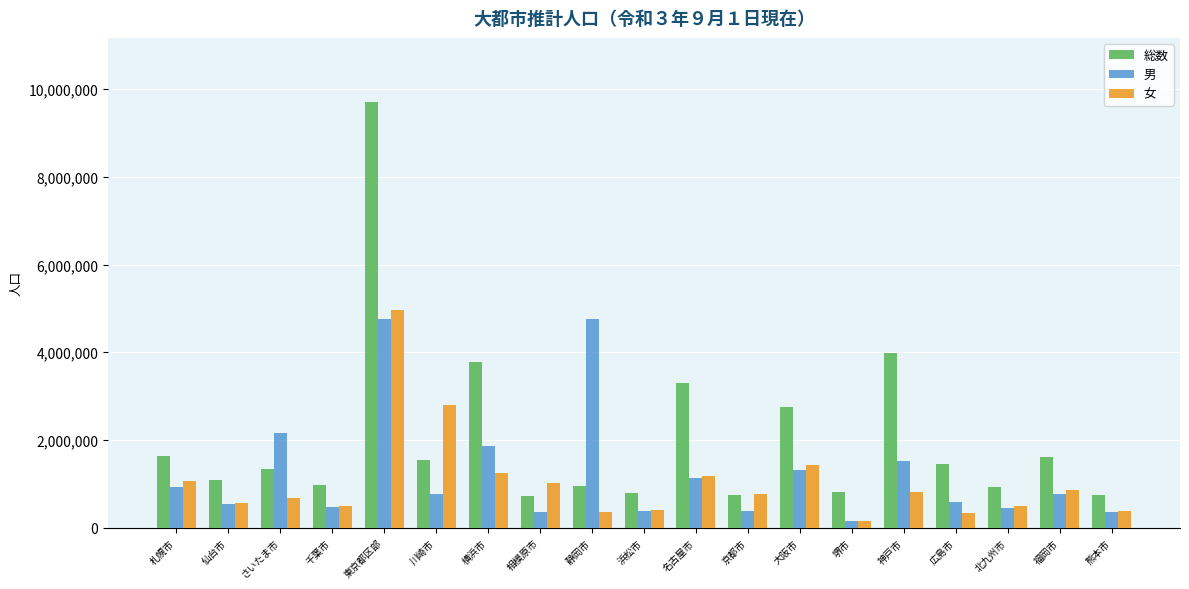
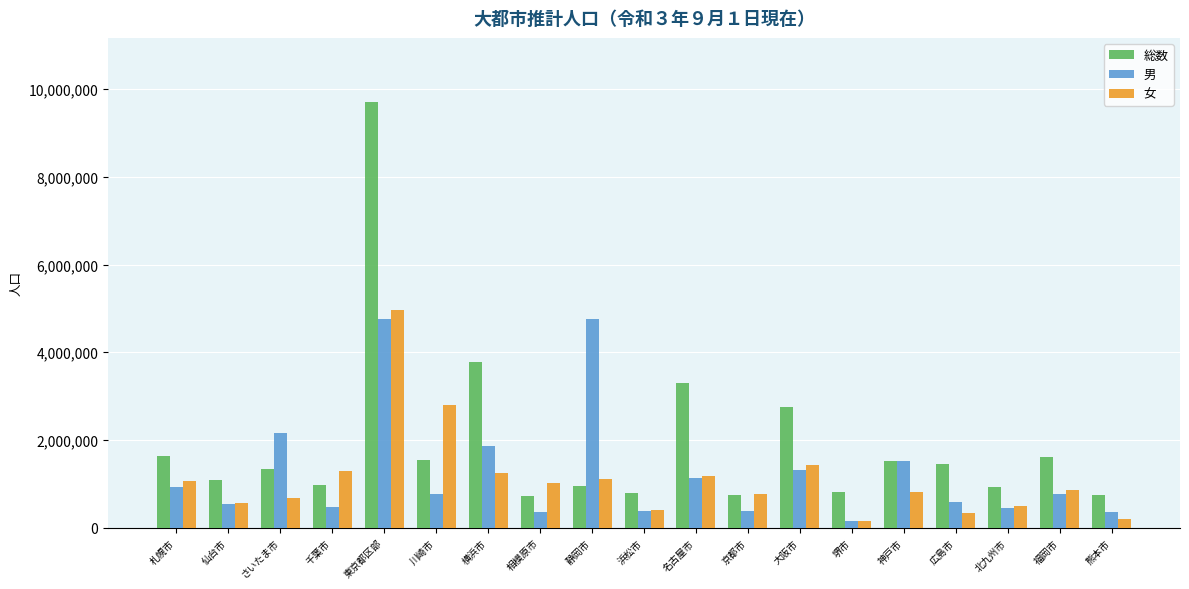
  {
    "総数": {
      "札幌市": "1,600,000",
      "仙台市": "1,100,000",
      "さいたま市": "1,300,000",
      "千葉市": "1,000,000",
      "東京都区部": "9,700,000",
      "川崎市": "1,500,000",
      "横浜市": "3,800,000",
      "相模原市": "700,000",
      "静岡市": "1,000,000",
      "浜松市": "800,000",
      "名古屋市": "3,300,000",
      "京都市": "800,000",
      "大阪市": "2,800,000",
      "堺市": "800,000",
-     "神戸市": "4,000,000",
+     "神戸市": "1,500,000",
      "広島市": "1,500,000",
      "北九州市": "900,000",
      "福岡市": "1,600,000",
      "熊本市": "700,000"
    },
    "男": {
      "札幌市": "900,000",
      "仙台市": "500,000",
      "さいたま市": "2,200,000",
      "千葉市": "500,000",
      "東京都区部": "4,800,000",
      "川崎市": "800,000",
      "横浜市": "1,900,000",
      "相模原市": "400,000",
      "静岡市": "4,800,000",
      "浜松市": "400,000",
      "名古屋市": "1,100,000",
      "京都市": "400,000",
      "大阪市": "1,300,000",
      "堺市": "100,000",
      "神戸市": "1,500,000",
      "広島市": "600,000",
      "北九州市": "400,000",
      "福岡市": "800,000",
      "熊本市": "300,000"
    },
    "女": {
      "札幌市": "1,100,000",
      "仙台市": "600,000",
      "さいたま市": "700,000",
-     "千葉市": "500,000",
+     "千葉市": "1,300,000",
      "東京都区部": "5,000,000",
      "川崎市": "2,800,000",
      "横浜市": "1,200,000",
      "相模原市": "1,000,000",
-     "静岡市": "400,000",
+     "静岡市": "1,100,000",
      "浜松市": "400,000",
      "名古屋市": "1,200,000",
      "京都市": "800,000",
      "大阪市": "1,400,000",
      "堺市": "200,000",
      "神戸市": "800,000",
      "広島市": "300,000",
      "北九州市": "500,000",
      "福岡市": "900,000",
-     "熊本市": "400,000"
+     "熊本市": "200,000"
    }
  }
